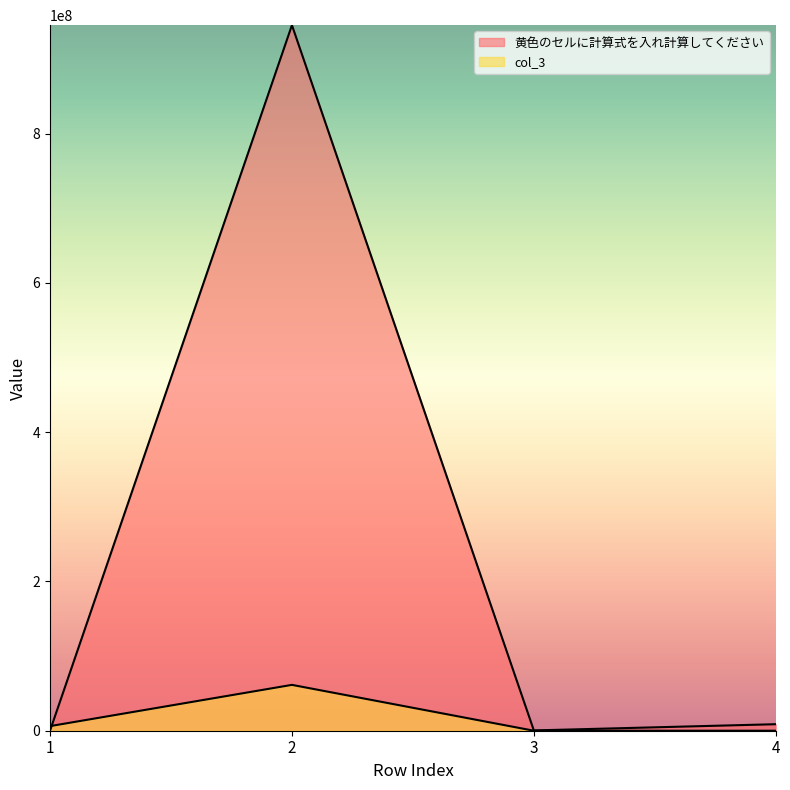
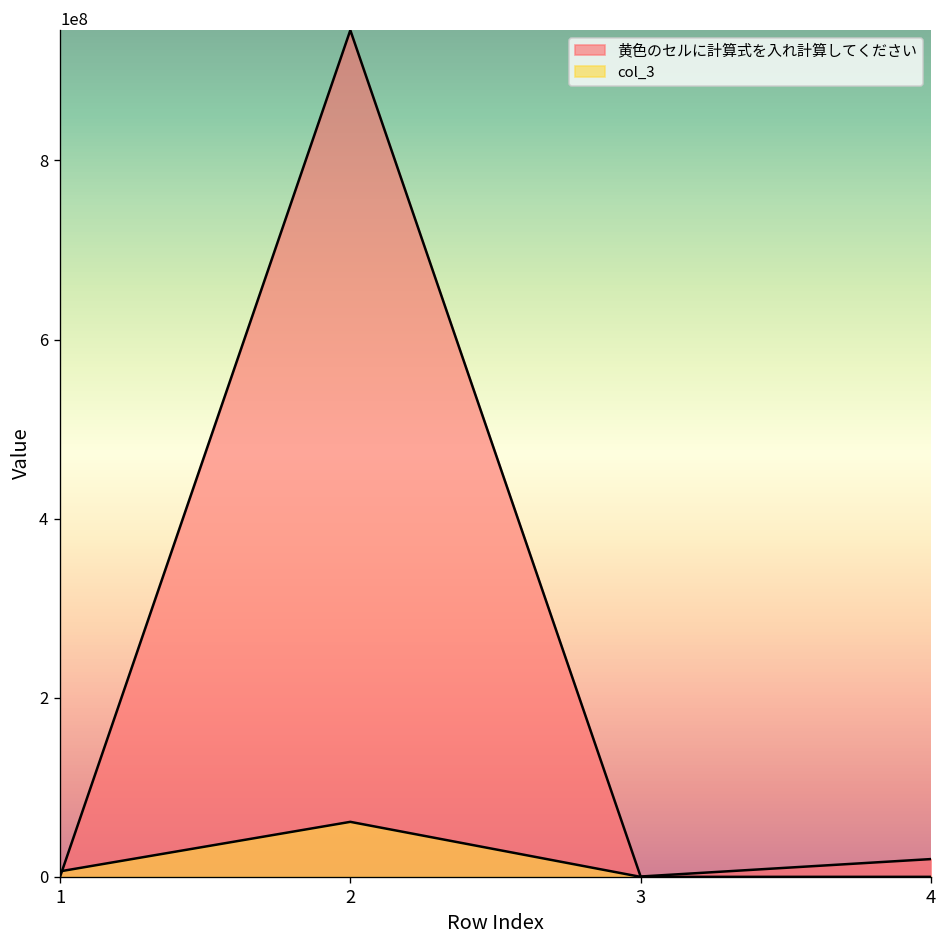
  {
    "黄色のセルに計算式を入れ計算してください": {
      "1": 0,
      "2": 950000000,
-     "4": 10000000
+     "4": 20000000
    },
    "col_3": {
      "1": 10000000,
      "2": 60000000,
      "4": 0
    }
  }
